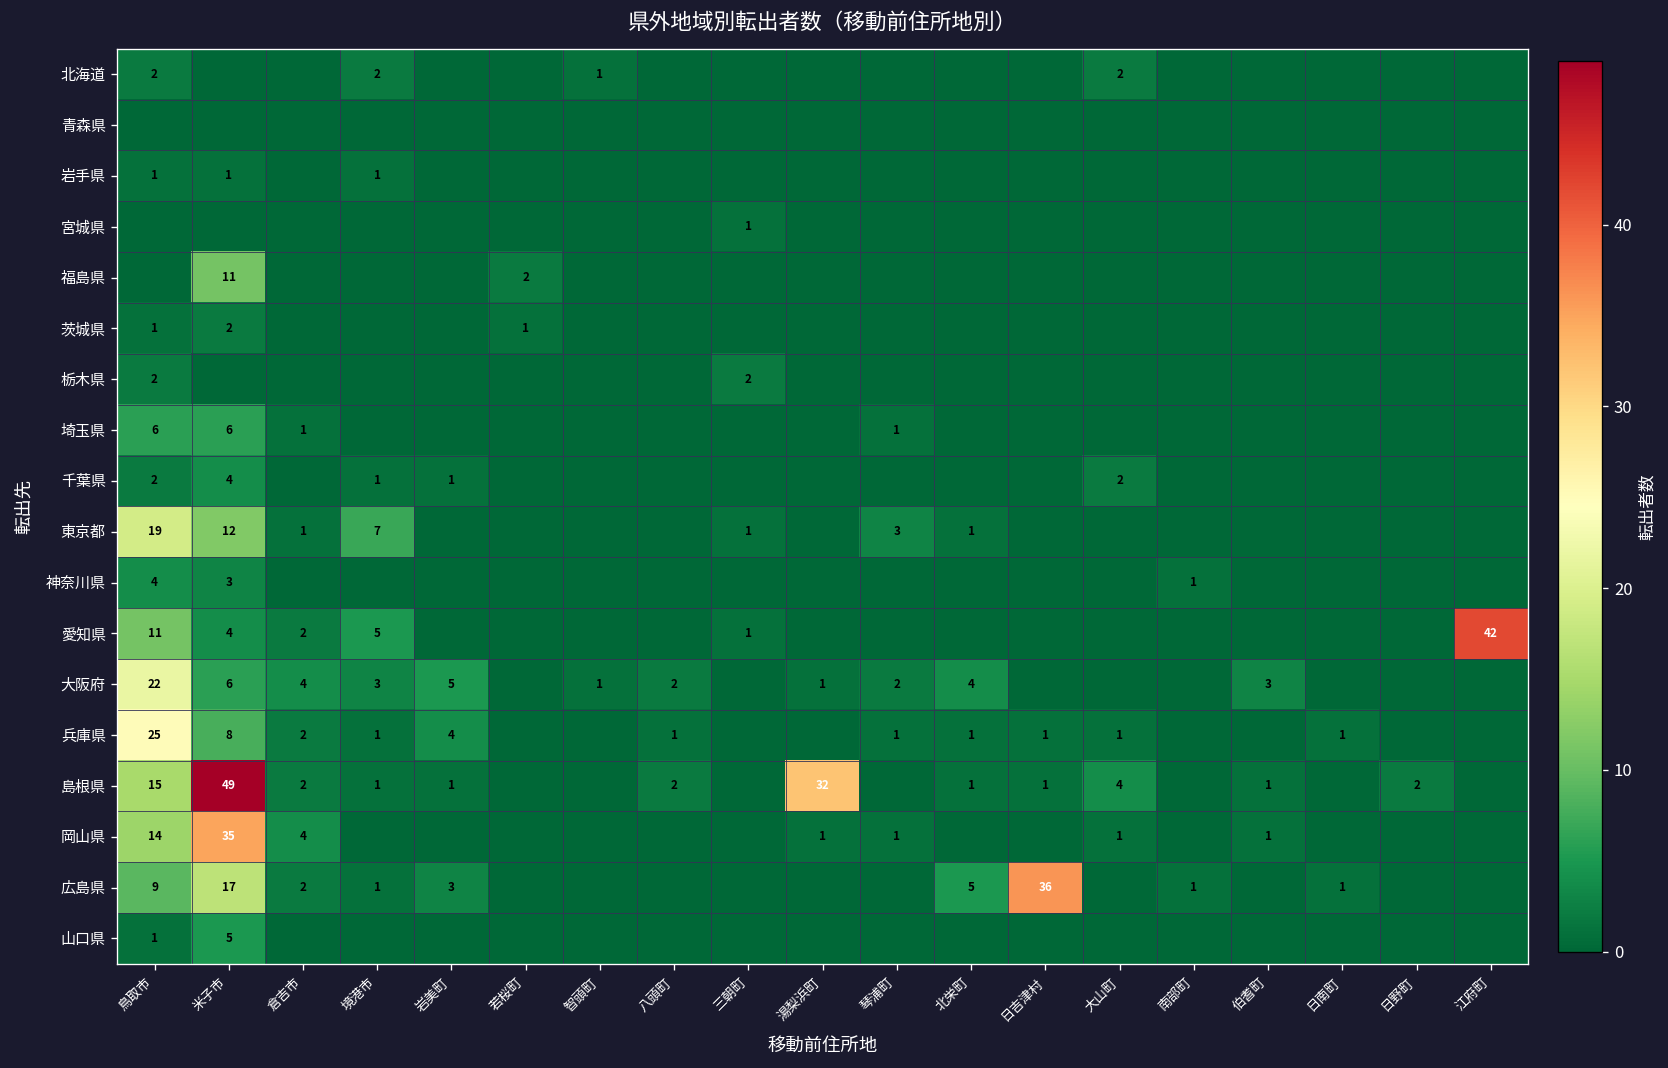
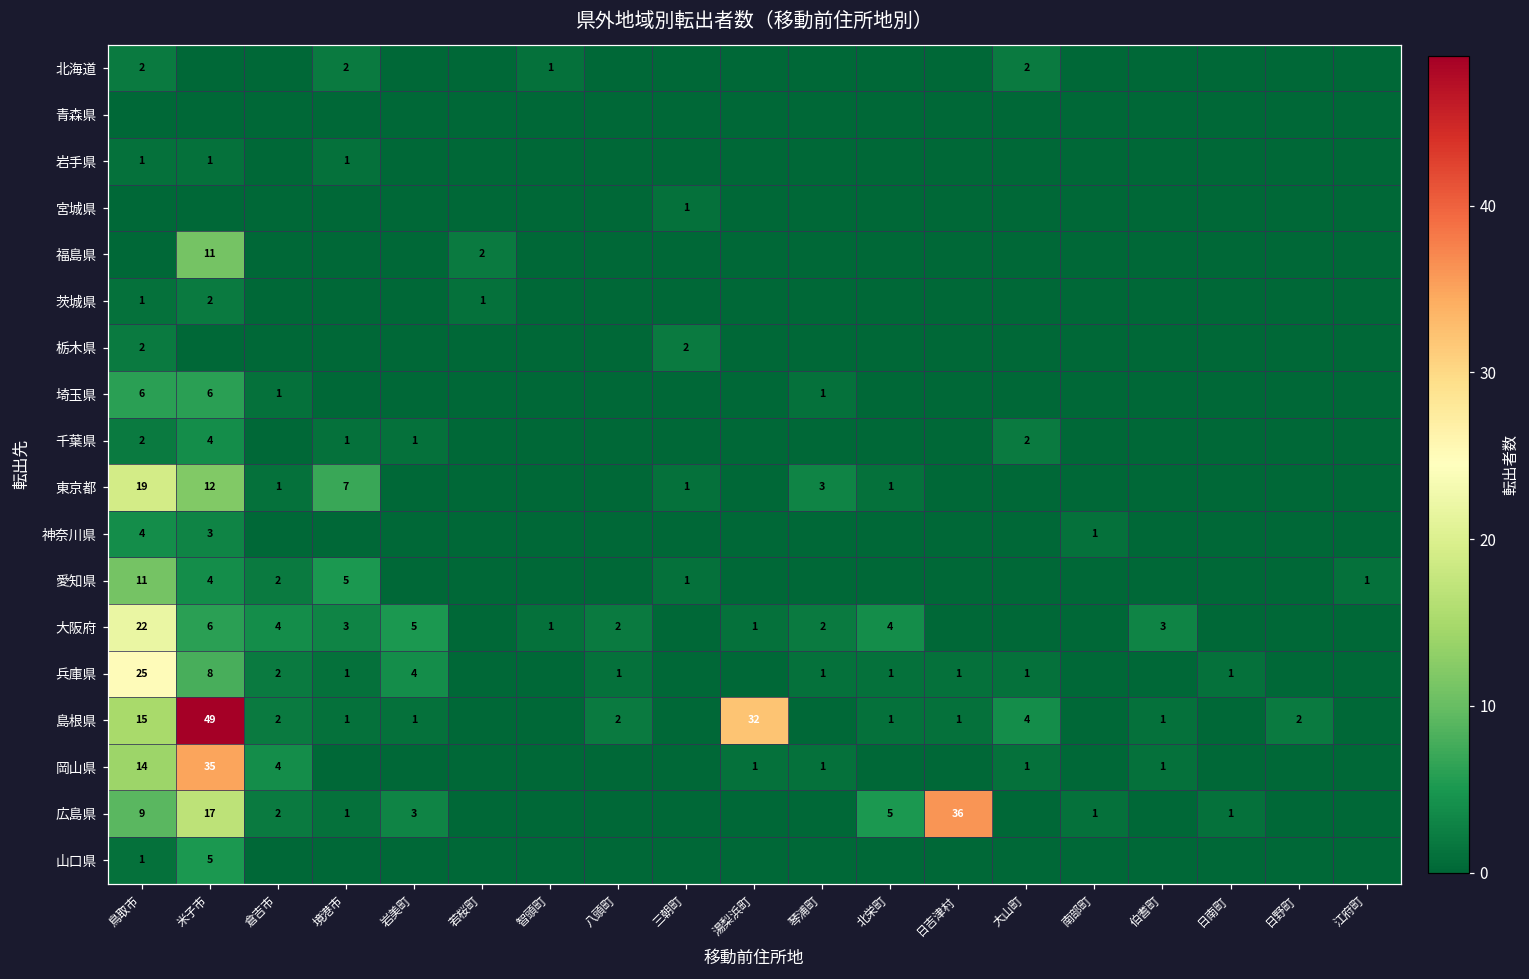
  {
    "北海道": {
      "鳥取市": 2,
      "境港市": 2,
      "智頭町": 1,
      "大山町": 2
    },
    "岩手県": {
      "鳥取市": 1,
      "米子市": 1,
      "境港市": 1
    },
    "宮城県": {
      "三朝町": 1
    },
    "福島県": {
      "米子市": 11,
      "若桜町": 2
    },
    "茨城県": {
      "鳥取市": 1,
      "米子市": 2,
      "若桜町": 1
    },
    "栃木県": {
      "鳥取市": 2,
      "三朝町": 2
    },
    "埼玉県": {
      "鳥取市": 6,
      "米子市": 6,
      "倉吉市": 1,
      "琴浦町": 1
    },
    "千葉県": {
      "鳥取市": 2,
      "米子市": 4,
      "境港市": 1,
      "岩美町": 1,
      "大山町": 2
    },
    "東京都": {
      "鳥取市": 19,
      "米子市": 12,
      "倉吉市": 1,
      "境港市": 7,
      "三朝町": 1,
      "琴浦町": 3,
      "北栄町": 1
    },
    "神奈川県": {
      "鳥取市": 4,
      "米子市": 3,
      "南部町": 1
    },
    "愛知県": {
      "鳥取市": 11,
      "米子市": 4,
      "倉吉市": 2,
      "境港市": 5,
      "三朝町": 1,
-     "江府町": 42
+     "江府町": 1
    },
    "大阪府": {
      "鳥取市": 22,
      "米子市": 6,
      "倉吉市": 4,
      "境港市": 3,
      "岩美町": 5,
      "智頭町": 1,
      "八頭町": 2,
      "湯梨浜町": 1,
      "琴浦町": 2,
      "北栄町": 4,
      "伯耆町": 3
    },
    "兵庫県": {
      "鳥取市": 25,
      "米子市": 8,
      "倉吉市": 2,
      "境港市": 1,
      "岩美町": 4,
      "八頭町": 1,
      "琴浦町": 1,
      "北栄町": 1,
      "日吉津村": 1,
      "大山町": 1,
      "日南町": 1
    },
    "島根県": {
      "鳥取市": 15,
      "米子市": 49,
      "倉吉市": 2,
      "境港市": 1,
      "岩美町": 1,
      "八頭町": 2,
      "湯梨浜町": 32,
      "北栄町": 1,
      "日吉津村": 1,
      "大山町": 4,
      "伯耆町": 1,
      "日野町": 2
    },
    "岡山県": {
      "鳥取市": 14,
      "米子市": 35,
      "倉吉市": 4,
      "湯梨浜町": 1,
      "琴浦町": 1,
      "大山町": 1,
      "伯耆町": 1
    },
    "広島県": {
      "鳥取市": 9,
      "米子市": 17,
      "倉吉市": 2,
      "境港市": 1,
      "岩美町": 3,
      "北栄町": 5,
      "日吉津村": 36,
      "南部町": 1,
      "日南町": 1
    },
    "山口県": {
      "鳥取市": 1,
      "米子市": 5
    }
  }
